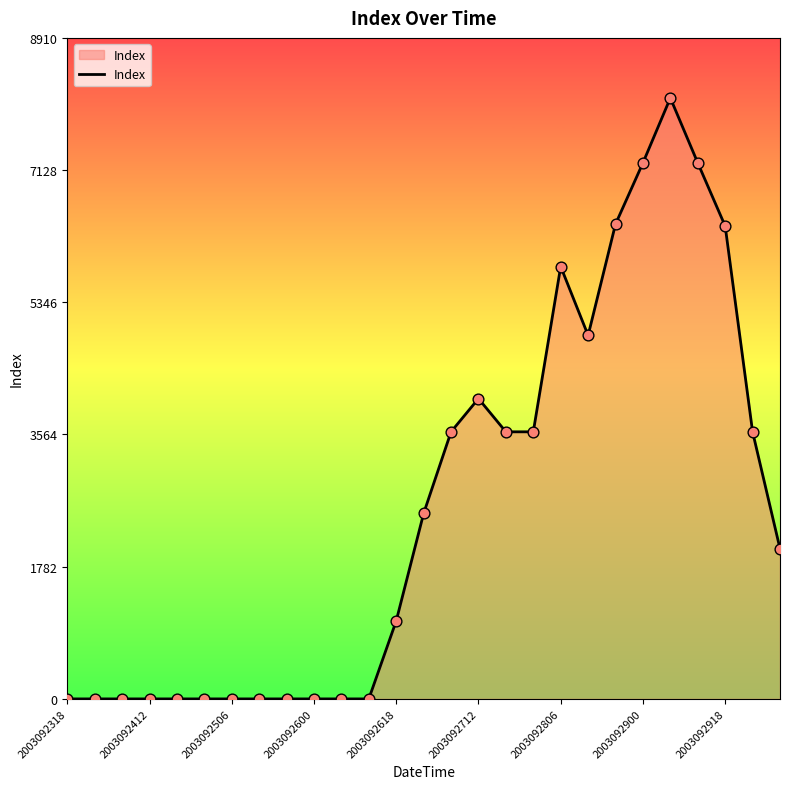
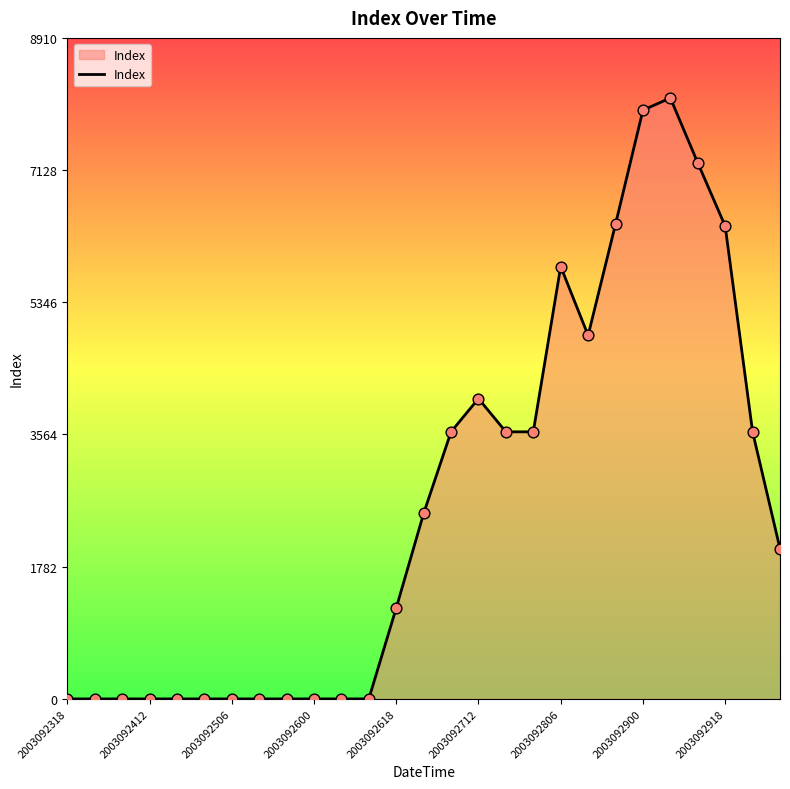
  {
    "2003092318": 0,
    "2003092412": 0,
    "2003092506": 0,
    "2003092600": 0,
-   "2003092618": 1100,
+   "2003092618": 1200,
    "2003092712": 4000,
    "2003092806": 5800,
-   "2003092900": 7200,
+   "2003092900": 7900,
    "2003092918": 6400
  }
